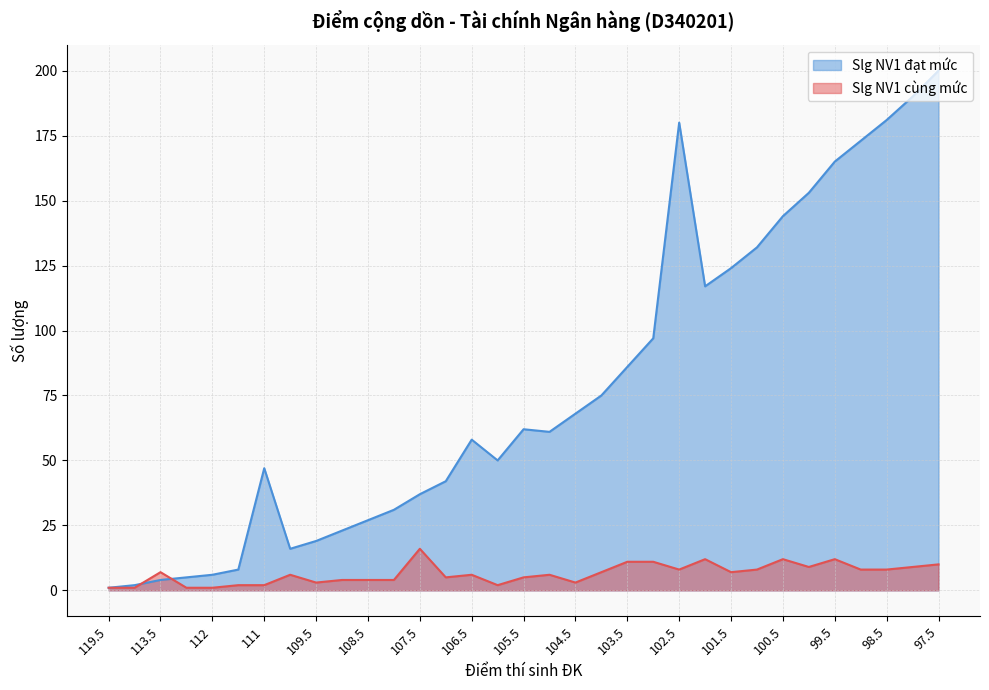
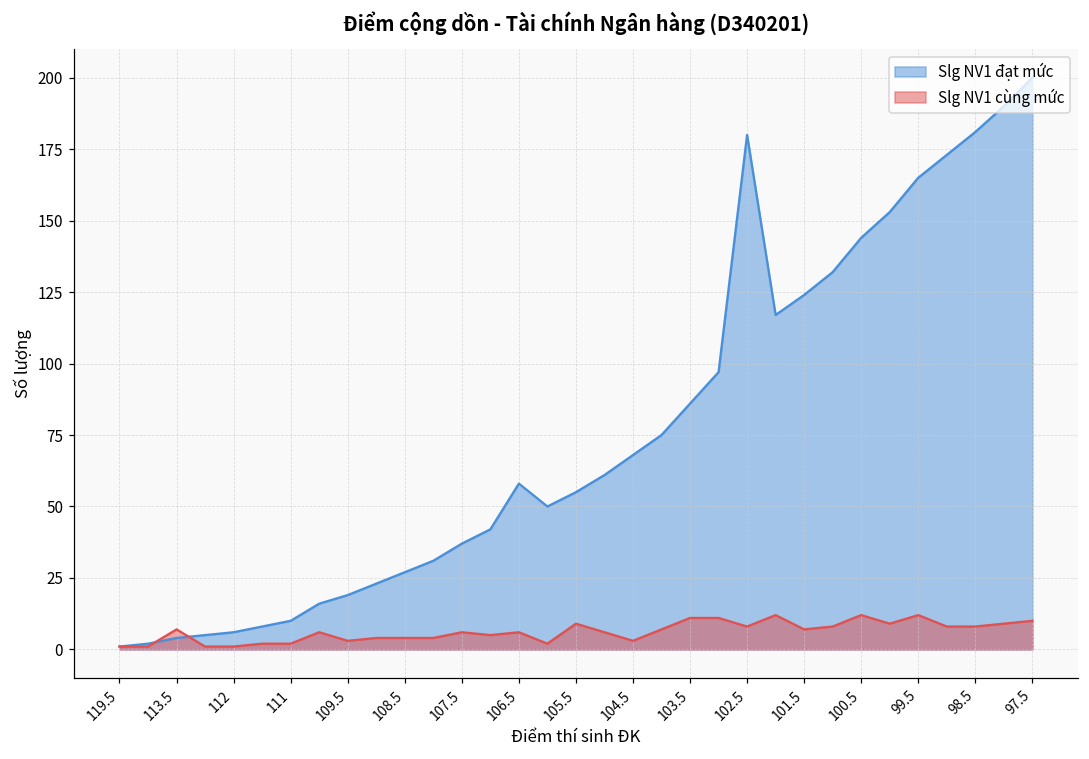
  {
    "Slg NV1 đạt mức": {
      "113.5": 4,
      "112": 6,
-     "111": 47,
+     "111": 10,
      "109.5": 19,
      "108.5": 27,
      "107.5": 37,
      "106.5": 58,
-     "105.5": 62,
+     "105.5": 55,
      "104.5": 68,
      "103.5": 86,
      "102.5": 180,
      "101.5": 124,
      "100.5": 144,
      "99.5": 165,
      "98.5": 181
    },
    "Slg NV1 cùng mức": {
      "113.5": 7,
      "112": 1,
      "111": 2,
      "109.5": 3,
      "108.5": 4,
-     "107.5": 16,
+     "107.5": 6,
      "106.5": 6,
-     "105.5": 5,
+     "105.5": 9,
      "104.5": 3,
      "103.5": 11,
      "102.5": 8,
      "101.5": 7,
      "100.5": 12,
      "99.5": 12,
      "98.5": 8,
      "97.5": 10
    }
  }
